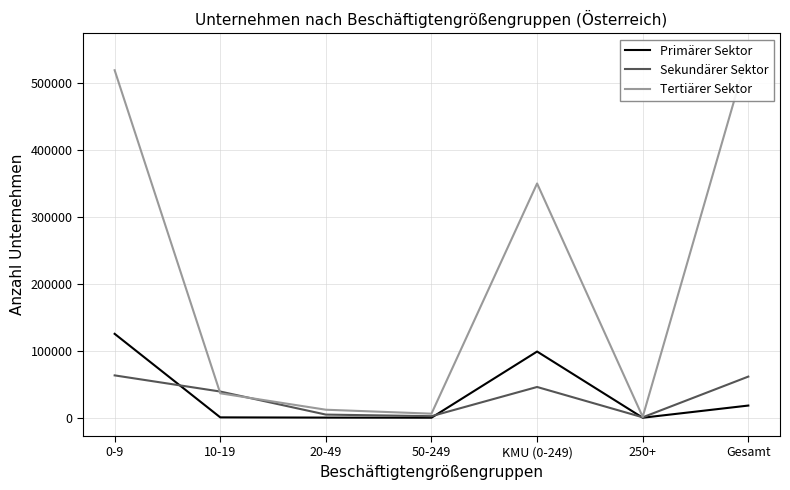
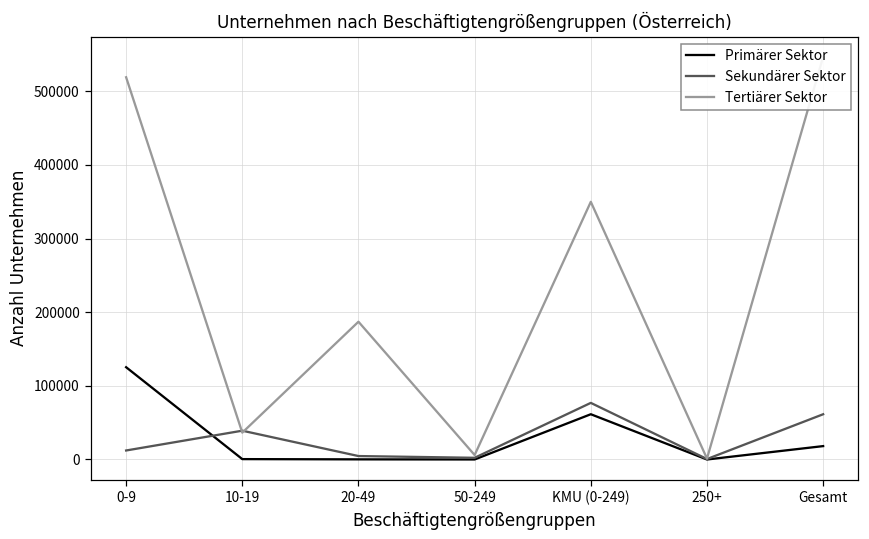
  {
    "Primärer Sektor": {
      "0-9": 130000,
      "10-19": 0,
      "20-49": 0,
-     "KMU (0-249)": 100000,
+     "KMU (0-249)": 60000,
      "Gesamt": 20000
    },
    "Sekundärer Sektor": {
-     "0-9": 60000,
+     "0-9": 10000,
      "20-49": 0,
-     "KMU (0-249)": 50000,
+     "KMU (0-249)": 80000,
      "Gesamt": 60000
    },
    "Tertiärer Sektor": {
      "0-9": 520000,
-     "20-49": 10000,
+     "20-49": 190000,
      "KMU (0-249)": 350000
    }
  }
